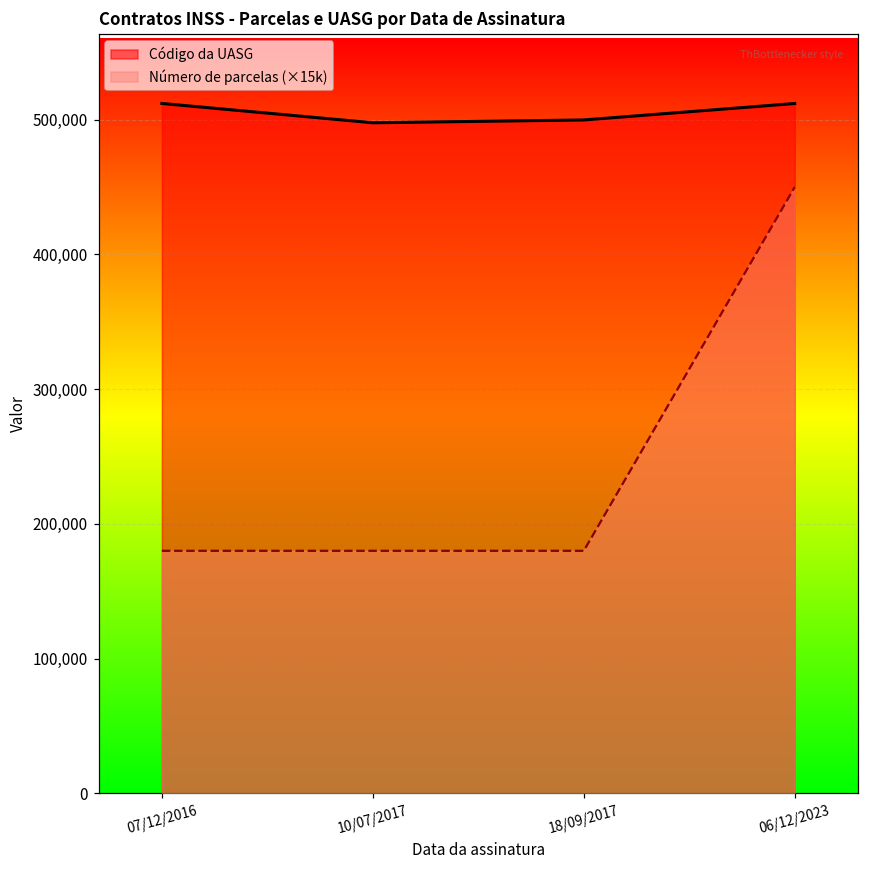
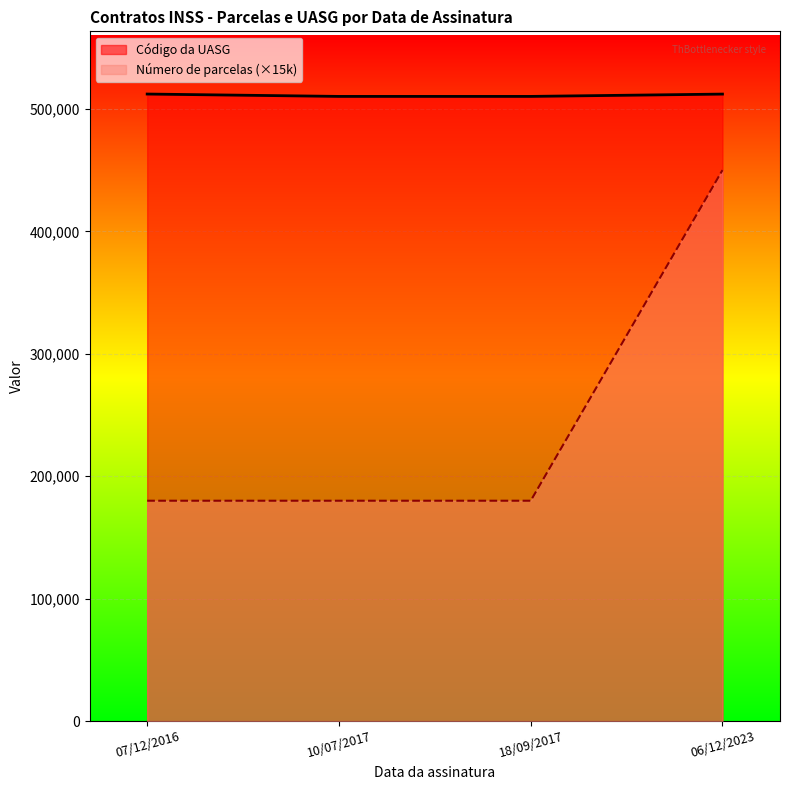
  {
    "Código da UASG": {
      "07/12/2016": "512,000",
-     "10/07/2017": "498,000",
-     "18/09/2017": "500,000",
+     "10/07/2017": "510,000",
+     "18/09/2017": "510,000",
      "06/12/2023": "512,000"
    },
    "Número de parcelas (×15k)": {
      "07/12/2016": "180,000",
      "10/07/2017": "180,000",
      "18/09/2017": "180,000",
      "06/12/2023": "450,000"
    }
  }
